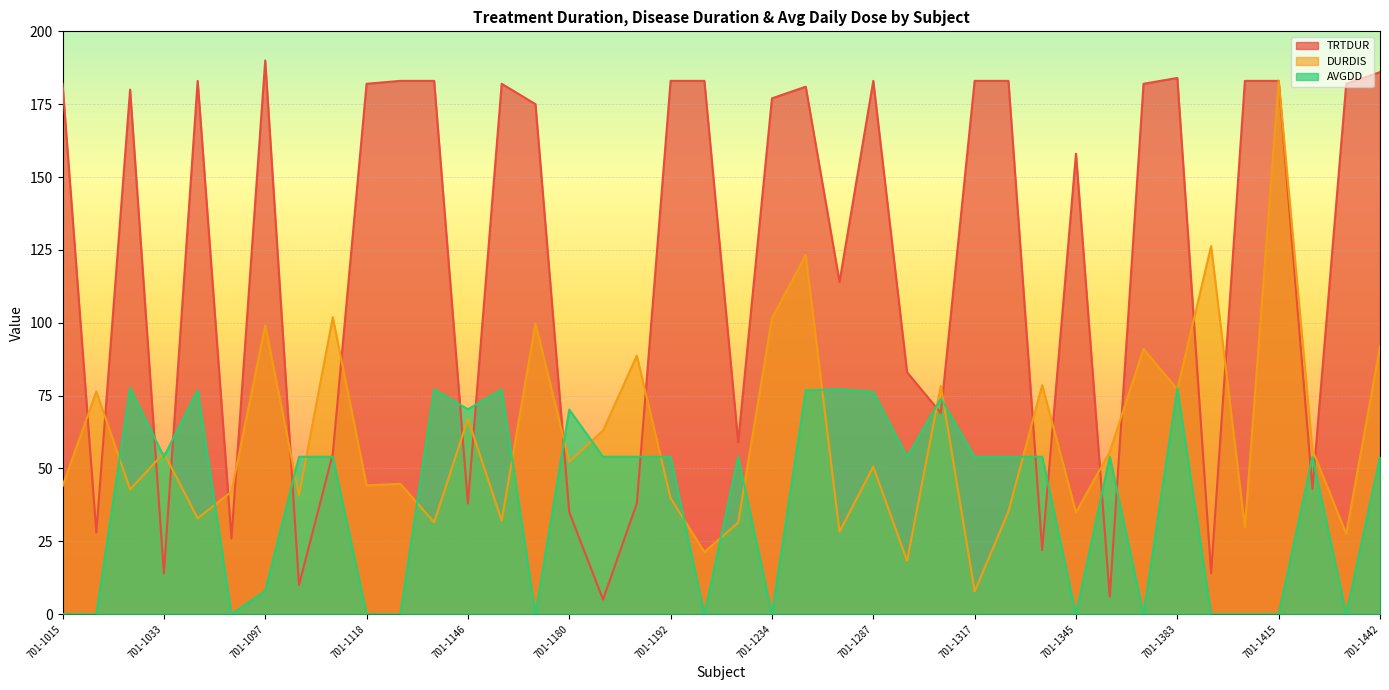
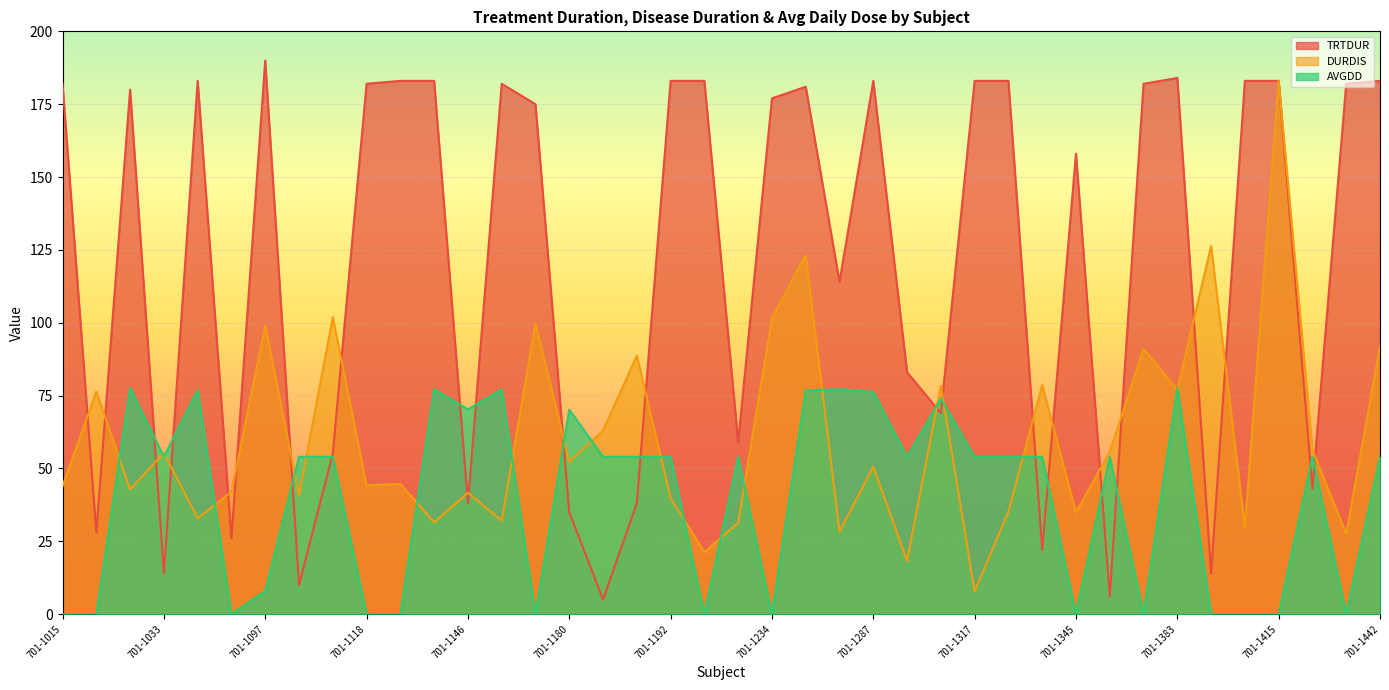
  {
    "TRTDUR": {
      "701-1015": 182,
      "701-1033": 14,
      "701-1097": 190,
      "701-1118": 182,
      "701-1146": 38,
      "701-1180": 35,
      "701-1192": 183,
      "701-1234": 177,
      "701-1287": 183,
      "701-1317": 183,
      "701-1345": 158,
      "701-1383": 184,
-     "701-1442": 186
+     "701-1442": 183
    },
    "DURDIS": {
      "701-1015": 44,
      "701-1033": 55,
      "701-1097": 99,
      "701-1118": 44,
-     "701-1146": 67,
+     "701-1146": 42,
      "701-1180": 52,
      "701-1192": 40,
      "701-1234": 102,
      "701-1287": 51,
      "701-1317": 8,
      "701-1345": 35,
      "701-1442": 92
    },
    "AVGDD": {
      "701-1015": 0,
      "701-1033": 54,
      "701-1097": 8,
      "701-1118": 0,
      "701-1146": 70,
      "701-1180": 70,
      "701-1192": 54,
      "701-1234": 0,
      "701-1287": 76,
      "701-1317": 54,
      "701-1345": 0,
      "701-1415": 0,
      "701-1442": 54
    }
  }
